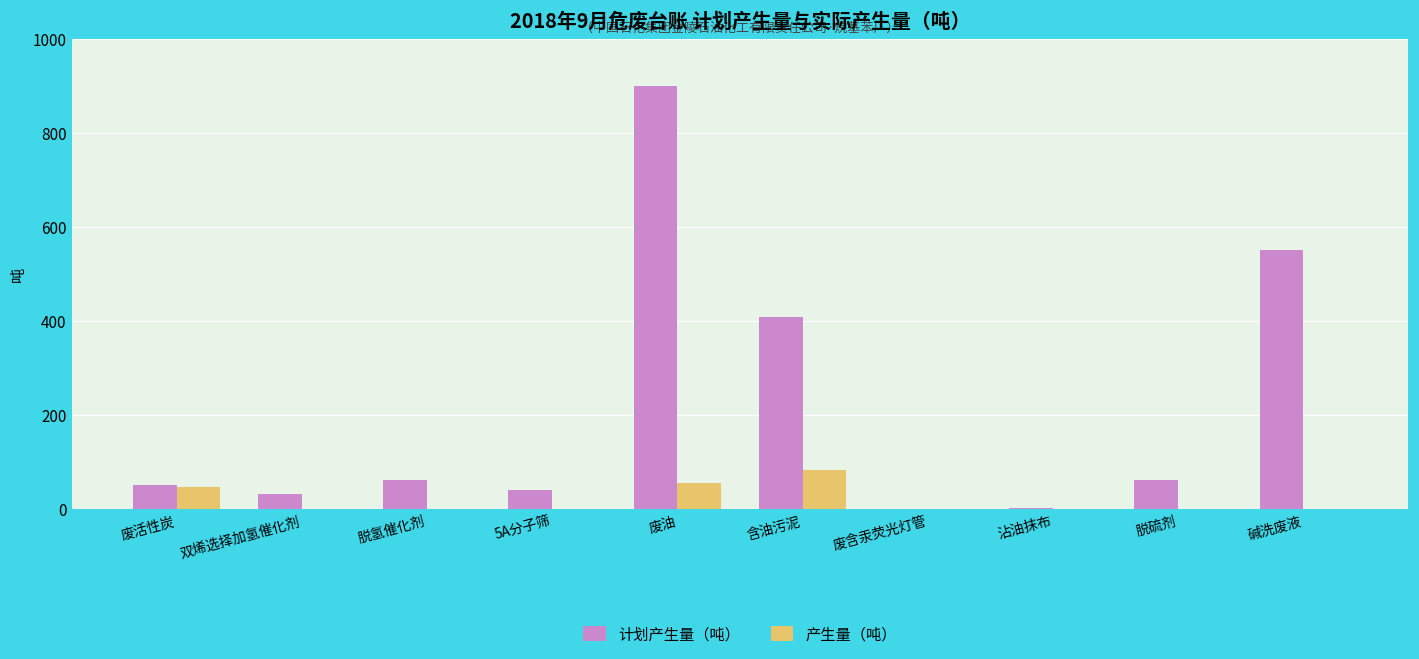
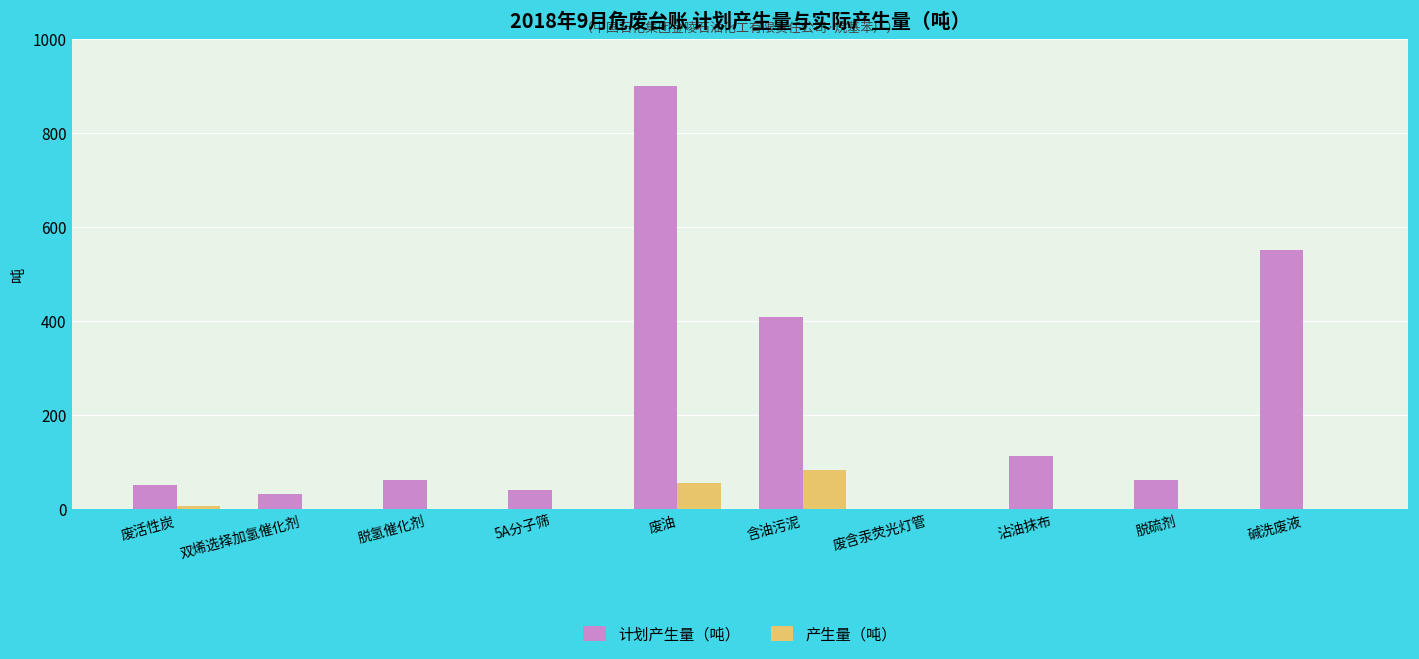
  {
    "计划产生量（吨）": {
      "废活性炭": 50,
      "双烯选择加氢催化剂": 30,
      "脱氢催化剂": 60,
      "5A分子筛": 40,
      "废油": 900,
      "含油污泥": 410,
-     "沾油抹布": 0,
+     "沾油抹布": 110,
      "脱硫剂": 60,
      "碱洗废液": 550
    },
    "产生量（吨）": {
-     "废活性炭": 50,
+     "废活性炭": 10,
      "双烯选择加氢催化剂": 0,
      "脱氢催化剂": 0,
      "5A分子筛": 0,
      "废油": 50,
      "含油污泥": 80,
      "沾油抹布": 0,
      "脱硫剂": 0,
      "碱洗废液": 0
    }
  }
